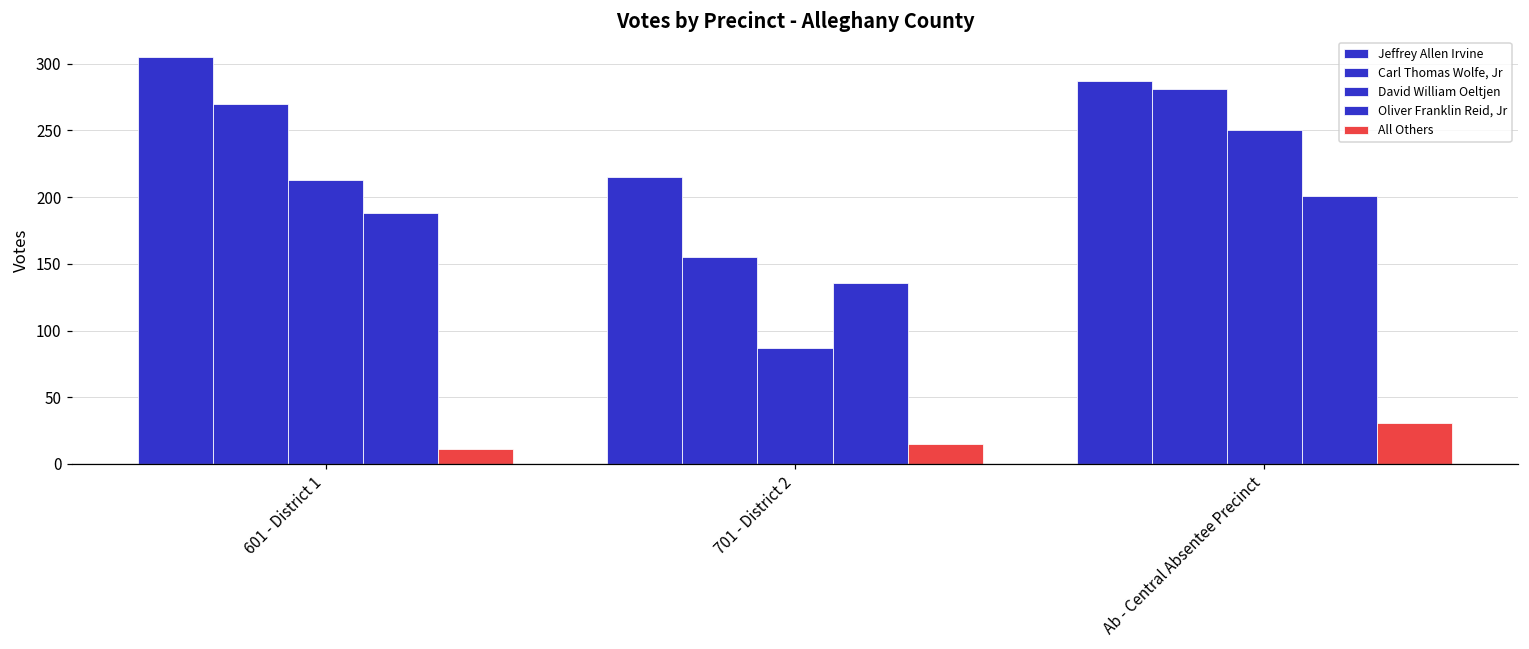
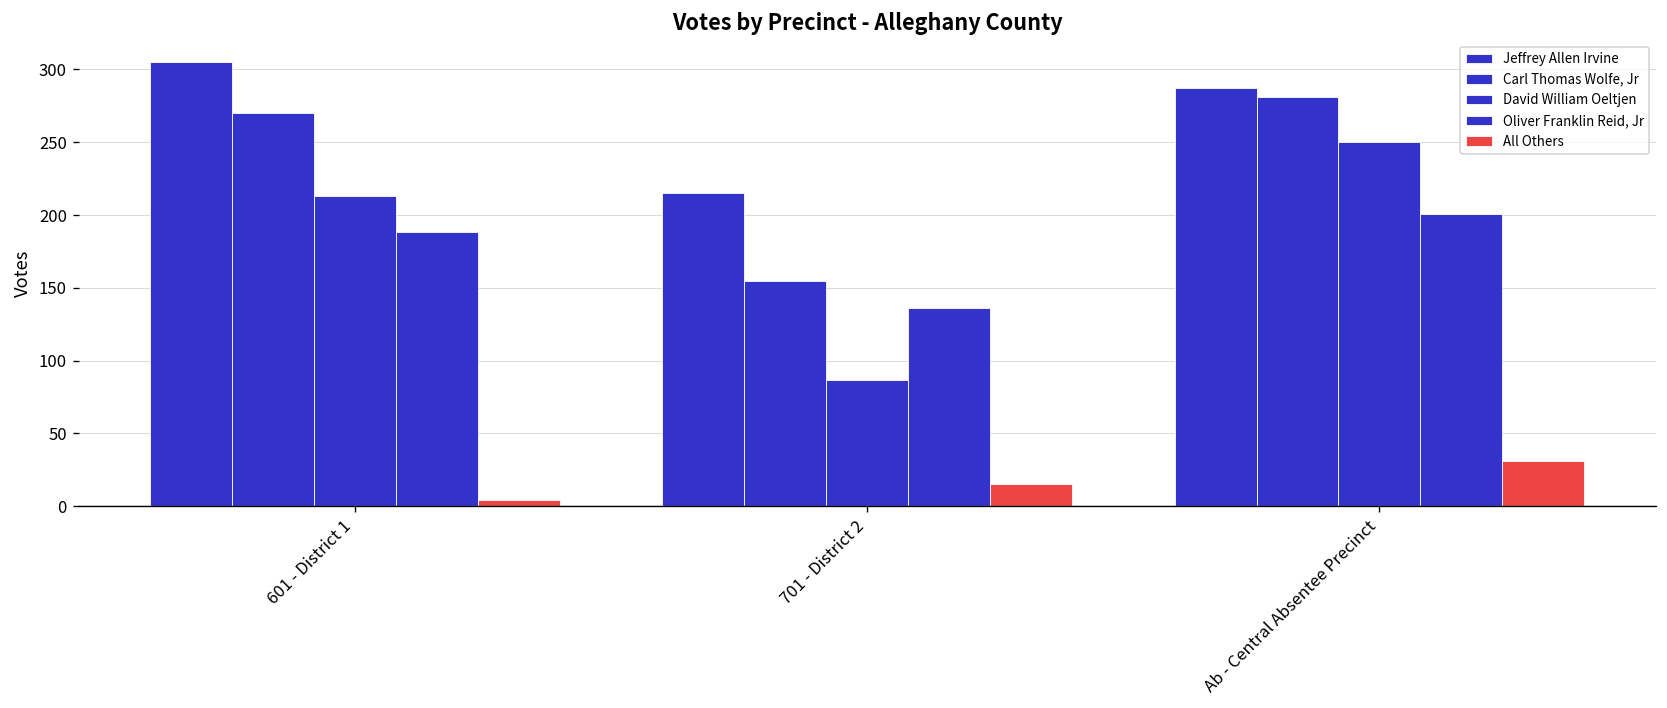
  {
    "All Others": {
-     "601 - District 1": 11,
+     "601 - District 1": 4,
      "701 - District 2": 15,
      "Ab - Central Absentee Precinct": 31
    }
  }
